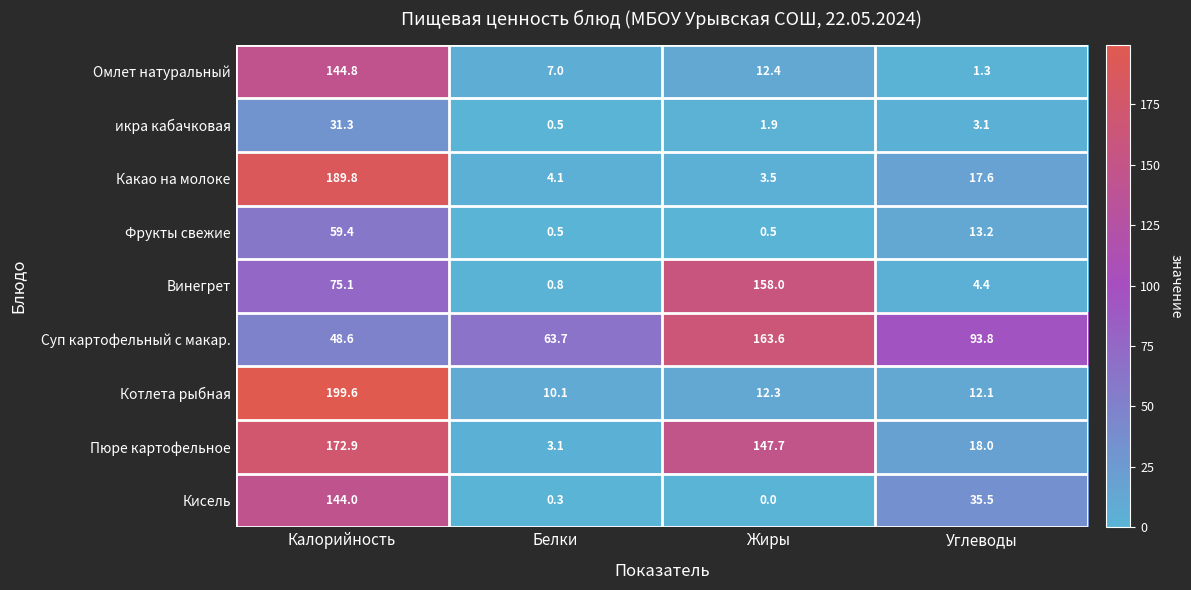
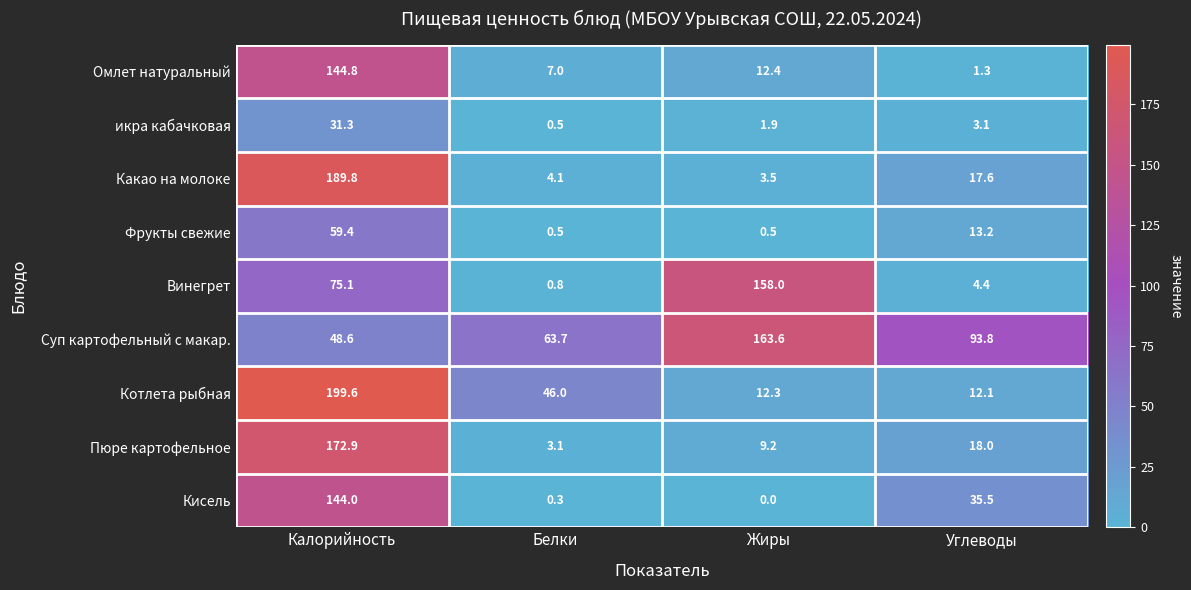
  {
    "Омлет натуральный": {
      "Калорийность": 144.8,
      "Белки": 7.0,
      "Жиры": 12.4,
      "Углеводы": 1.3
    },
    "икра кабачковая": {
      "Калорийность": 31.3,
      "Белки": 0.5,
      "Жиры": 1.9,
      "Углеводы": 3.1
    },
    "Какао на молоке": {
      "Калорийность": 189.8,
      "Белки": 4.1,
      "Жиры": 3.5,
      "Углеводы": 17.6
    },
    "Фрукты свежие": {
      "Калорийность": 59.4,
      "Белки": 0.5,
      "Жиры": 0.5,
      "Углеводы": 13.2
    },
    "Винегрет": {
      "Калорийность": 75.1,
      "Белки": 0.8,
      "Жиры": 158.0,
      "Углеводы": 4.4
    },
    "Суп картофельный с макар.": {
      "Калорийность": 48.6,
      "Белки": 63.7,
      "Жиры": 163.6,
      "Углеводы": 93.8
    },
    "Котлета рыбная": {
      "Калорийность": 199.6,
-     "Белки": 10.1,
+     "Белки": 46.0,
      "Жиры": 12.3,
      "Углеводы": 12.1
    },
    "Пюре картофельное": {
      "Калорийность": 172.9,
      "Белки": 3.1,
-     "Жиры": 147.7,
+     "Жиры": 9.2,
      "Углеводы": 18.0
    },
    "Кисель": {
      "Калорийность": 144.0,
      "Белки": 0.3,
      "Жиры": 0.0,
      "Углеводы": 35.5
    }
  }
